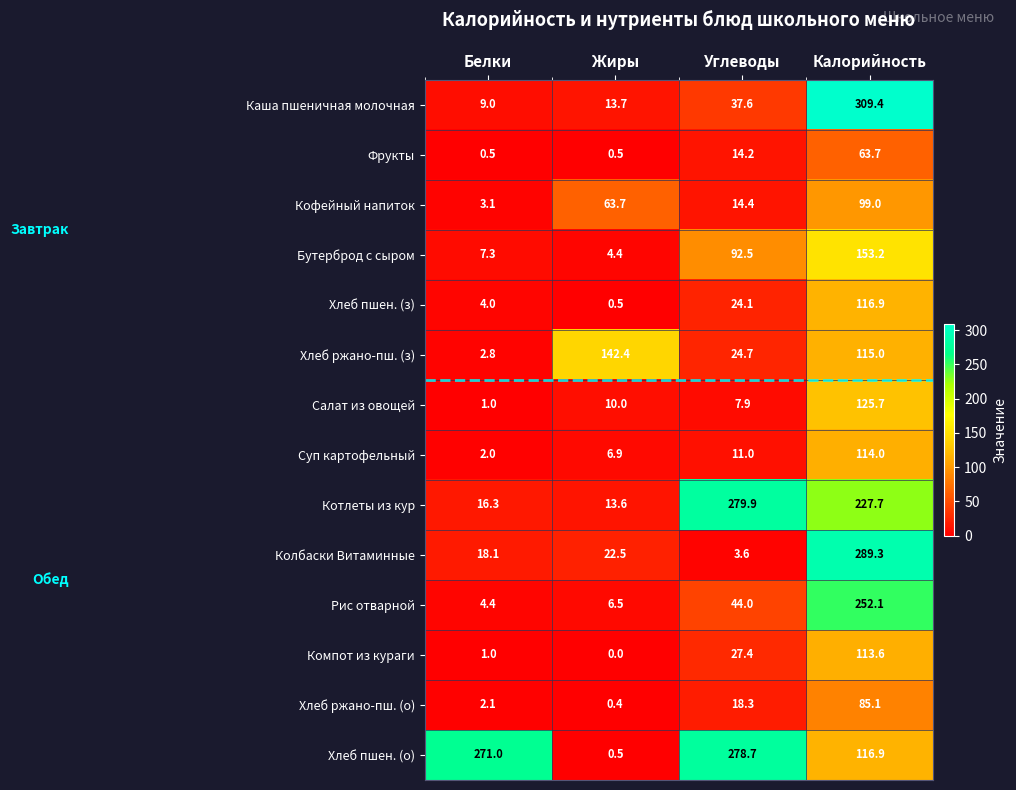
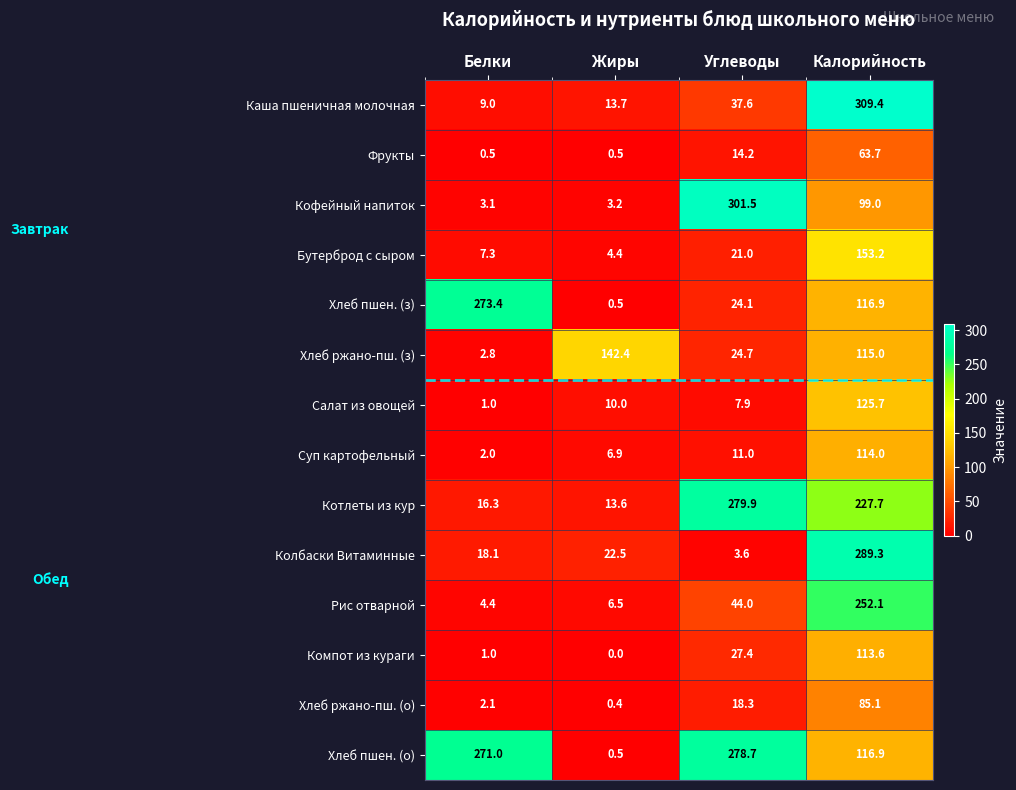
  {
    "Каша пшеничная молочная": {
      "Белки": 9.0,
      "Жиры": 13.7,
      "Углеводы": 37.6,
      "Калорийность": 309.4
    },
    "Фрукты": {
      "Белки": 0.5,
      "Жиры": 0.5,
      "Углеводы": 14.2,
      "Калорийность": 63.7
    },
    "Кофейный напиток": {
      "Белки": 3.1,
-     "Жиры": 63.7,
-     "Углеводы": 14.4,
+     "Жиры": 3.2,
+     "Углеводы": 301.5,
      "Калорийность": 99.0
    },
    "Бутерброд с сыром": {
      "Белки": 7.3,
      "Жиры": 4.4,
-     "Углеводы": 92.5,
+     "Углеводы": 21.0,
      "Калорийность": 153.2
    },
    "Хлеб пшен. (з)": {
-     "Белки": 4.0,
+     "Белки": 273.4,
      "Жиры": 0.5,
      "Углеводы": 24.1,
      "Калорийность": 116.9
    },
    "Хлеб ржано-пш. (з)": {
      "Белки": 2.8,
      "Жиры": 142.4,
      "Углеводы": 24.7,
      "Калорийность": 115.0
    },
    "Салат из овощей": {
      "Белки": 1.0,
      "Жиры": 10.0,
      "Углеводы": 7.9,
      "Калорийность": 125.7
    },
    "Суп картофельный": {
      "Белки": 2.0,
      "Жиры": 6.9,
      "Углеводы": 11.0,
      "Калорийность": 114.0
    },
    "Котлеты из кур": {
      "Белки": 16.3,
      "Жиры": 13.6,
      "Углеводы": 279.9,
      "Калорийность": 227.7
    },
    "Колбаски Витаминные": {
      "Белки": 18.1,
      "Жиры": 22.5,
      "Углеводы": 3.6,
      "Калорийность": 289.3
    },
    "Рис отварной": {
      "Белки": 4.4,
      "Жиры": 6.5,
      "Углеводы": 44.0,
      "Калорийность": 252.1
    },
    "Компот из кураги": {
      "Белки": 1.0,
      "Жиры": 0.0,
      "Углеводы": 27.4,
      "Калорийность": 113.6
    },
    "Хлеб ржано-пш. (о)": {
      "Белки": 2.1,
      "Жиры": 0.4,
      "Углеводы": 18.3,
      "Калорийность": 85.1
    },
    "Хлеб пшен. (о)": {
      "Белки": 271.0,
      "Жиры": 0.5,
      "Углеводы": 278.7,
      "Калорийность": 116.9
    }
  }
